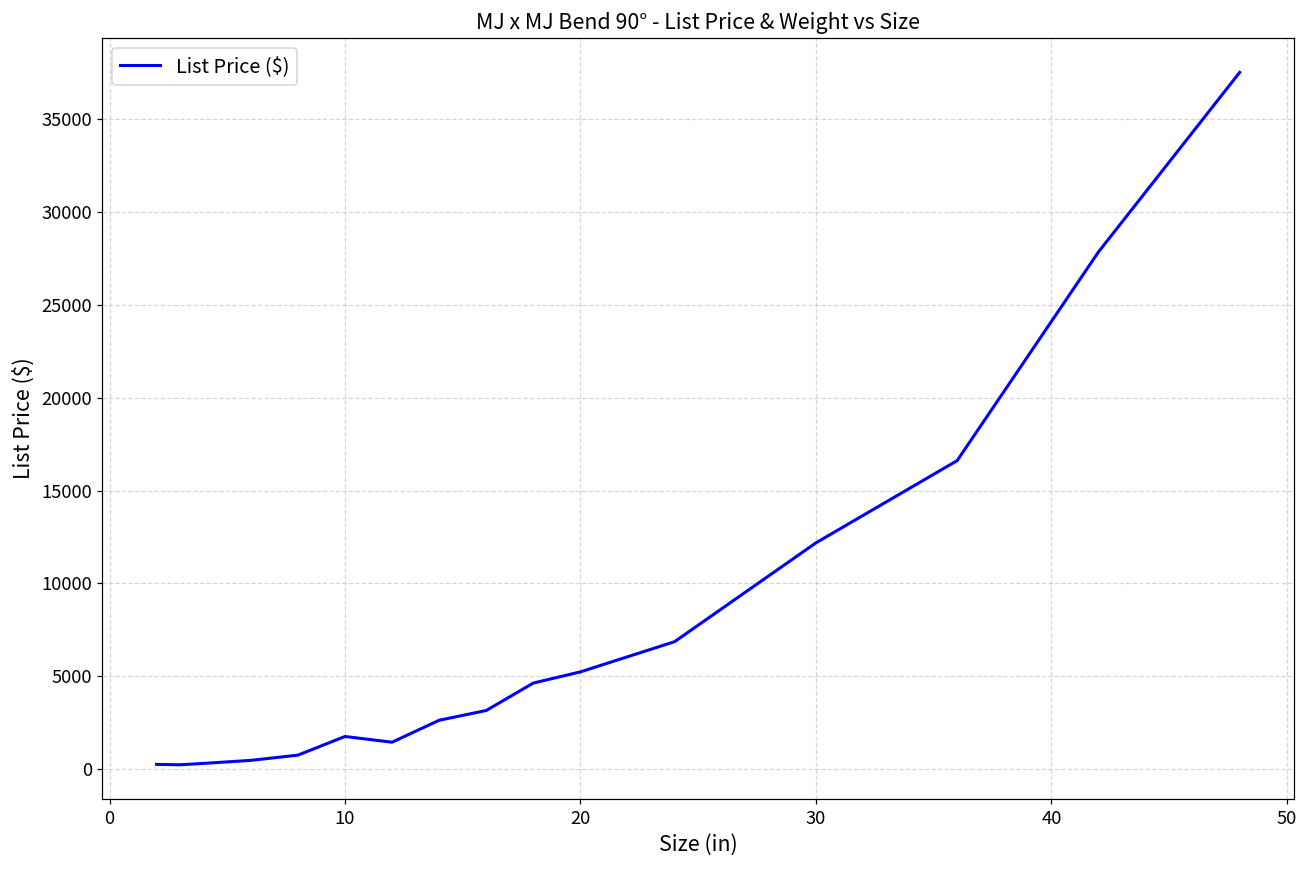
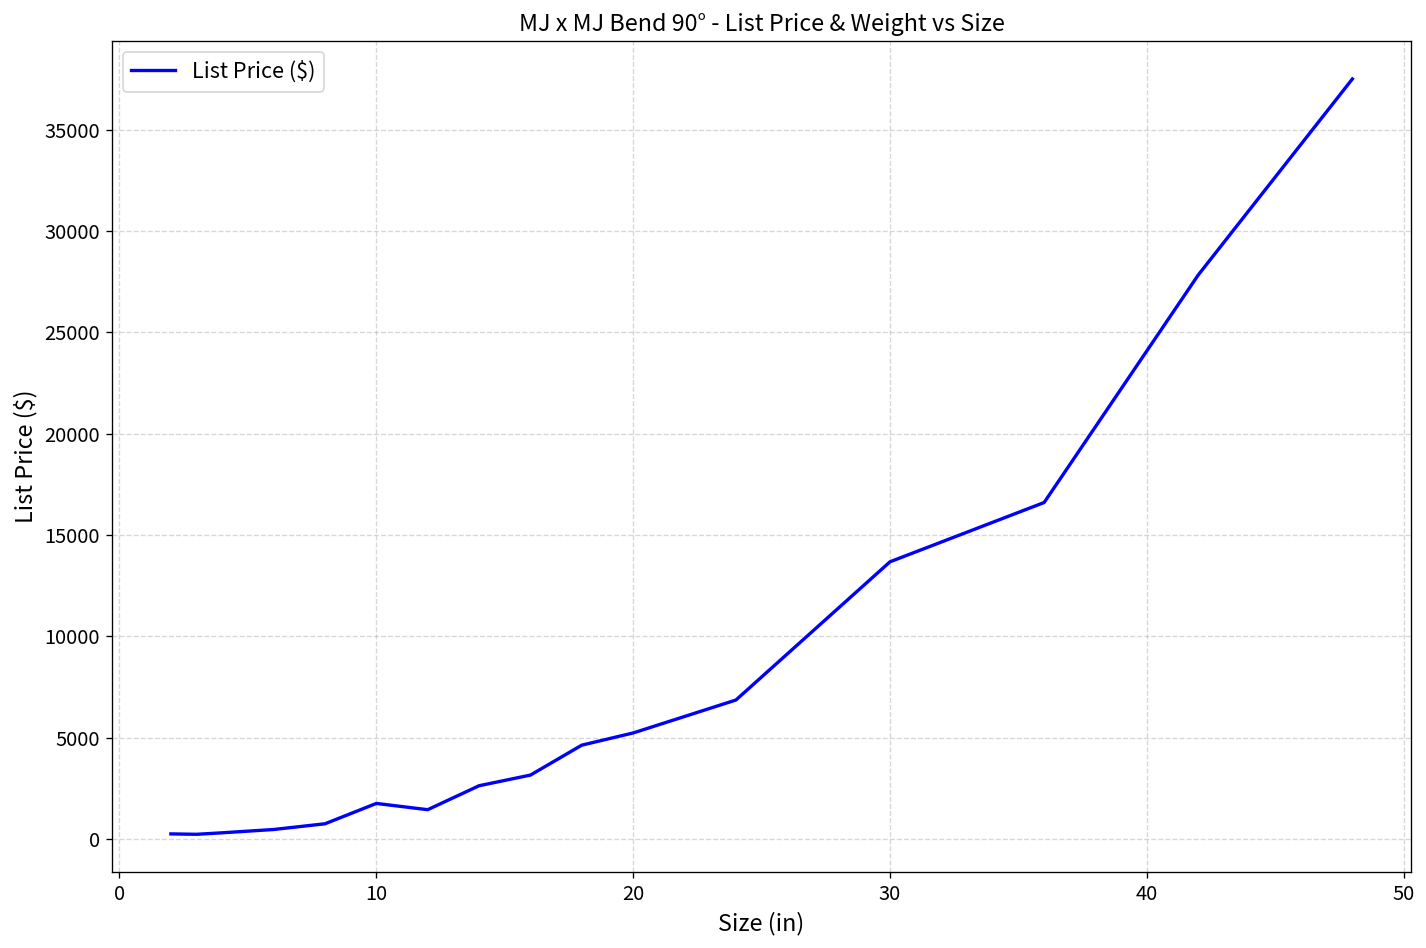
  {
    "10": 1800,
    "20": 5200,
-   "30": 12200
+   "30": 13700
  }
